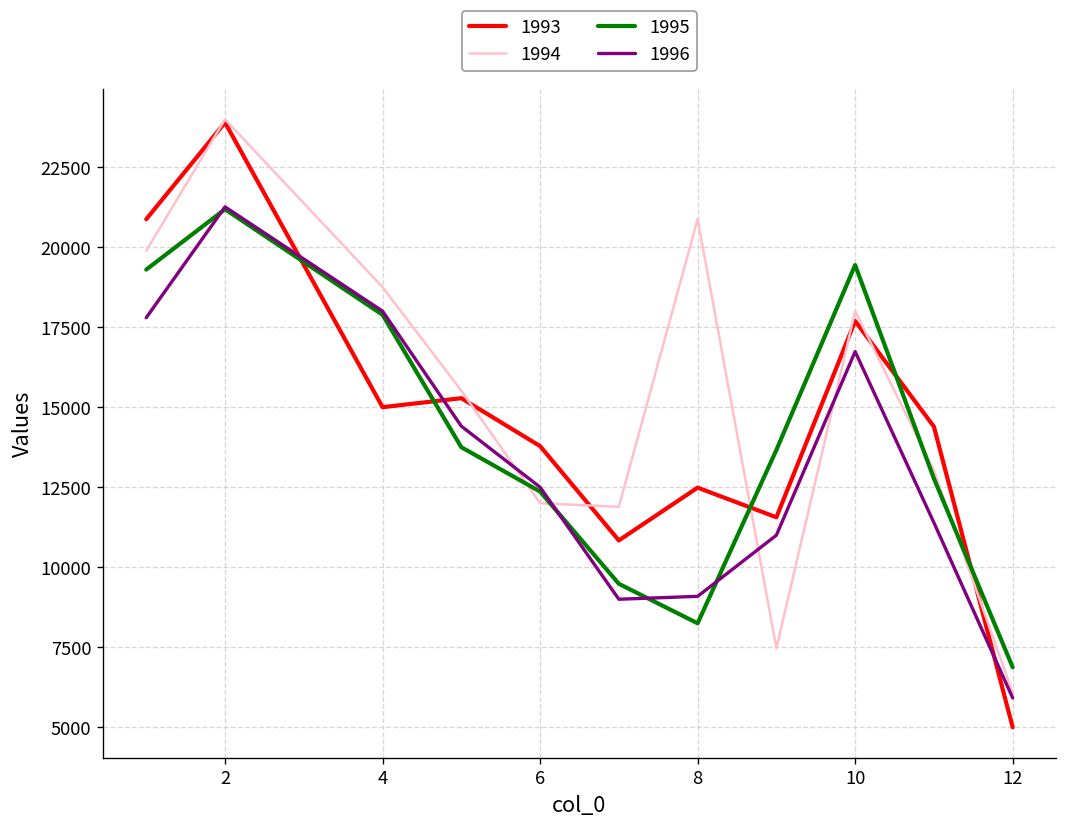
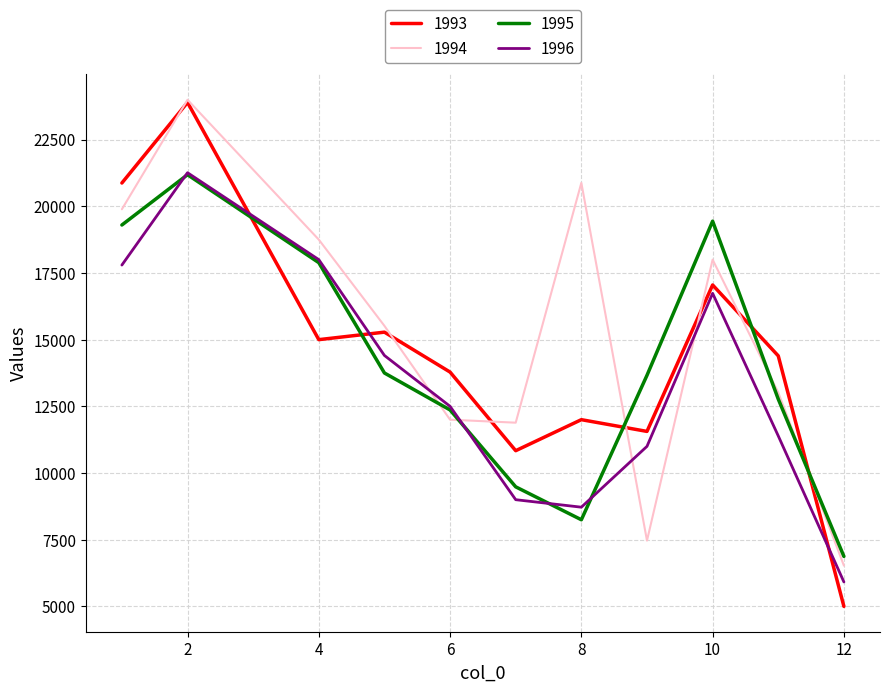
  {
    "1993": {
      "2": 23900,
      "4": 15000,
      "6": 13800,
-     "8": 12500,
-     "10": 17700,
+     "8": 12000,
+     "10": 17100,
      "12": 5000
    },
    "1994": {
      "2": 24000,
      "4": 18800,
      "6": 12000,
      "8": 20900,
      "10": 18000,
-     "12": 6100
+     "12": 6500
    },
    "1995": {
      "4": 17900,
      "6": 12400,
      "8": 8200,
      "10": 19400,
      "12": 6900
    },
    "1996": {
      "4": 18000,
      "6": 12500,
-     "8": 9100,
+     "8": 8700,
      "10": 16700,
      "12": 5900
    }
  }
